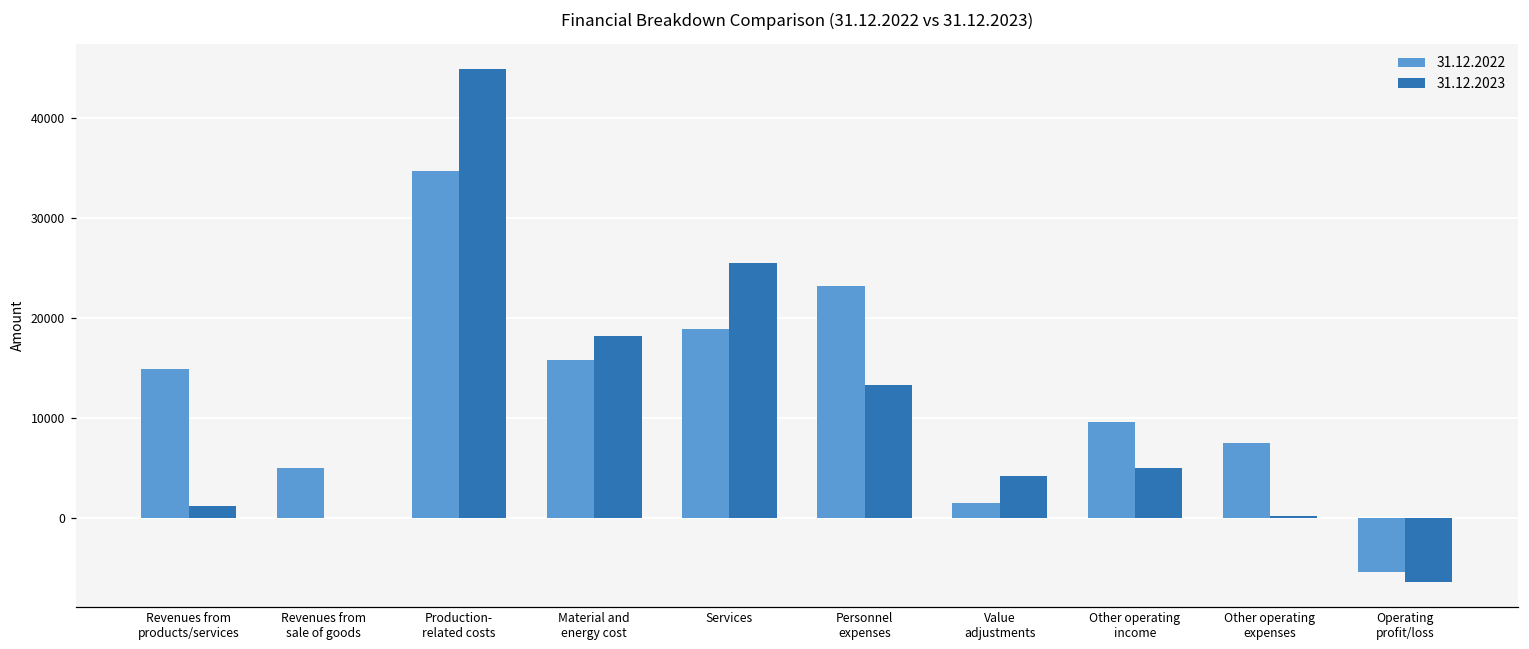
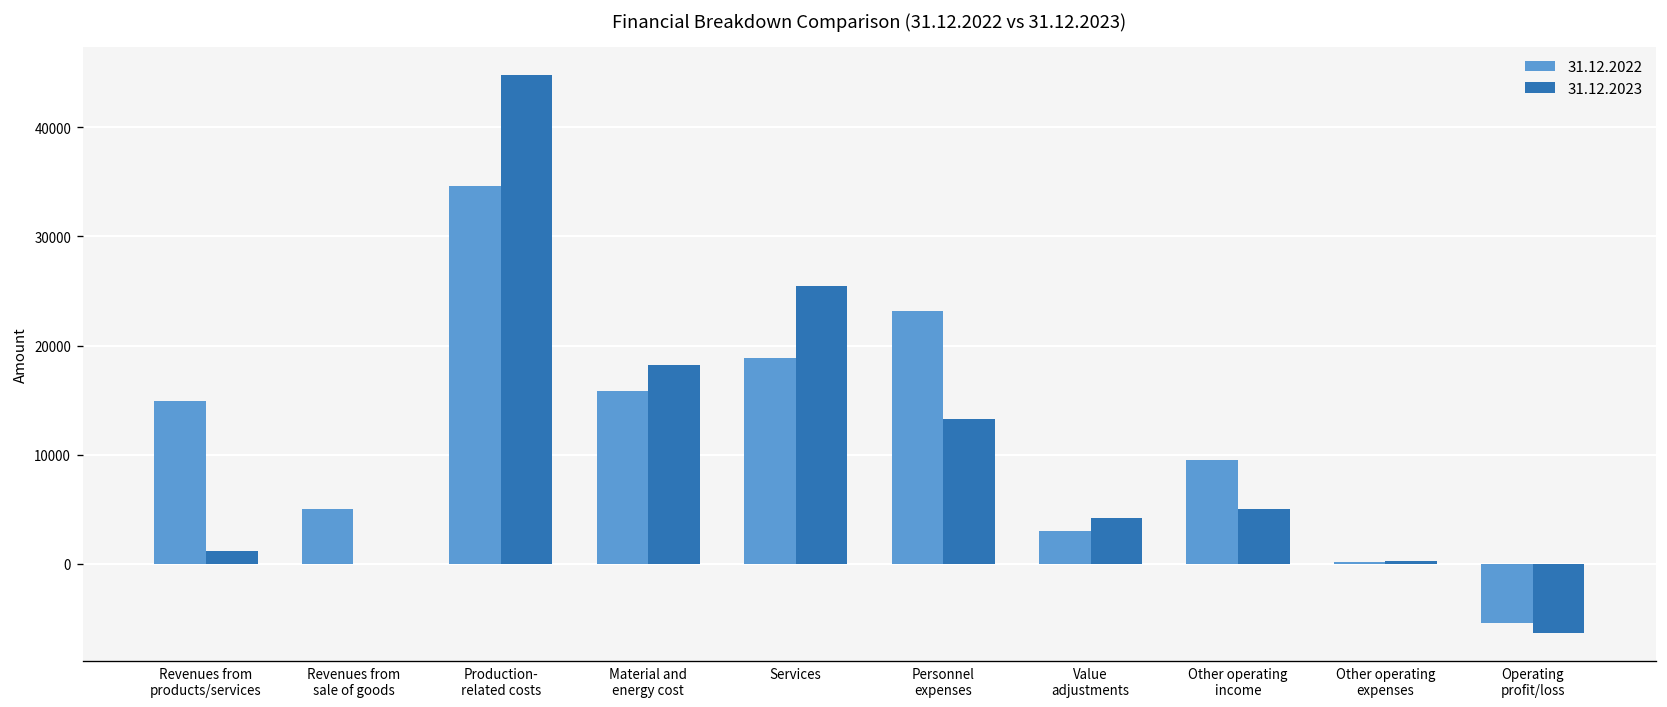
  {
    "31.12.2022": {
      "Revenues from products/services": 15000,
      "Revenues from sale of goods": 5000,
      "Production- related costs": 35000,
      "Material and energy cost": 16000,
      "Services": 19000,
      "Personnel expenses": 23000,
-     "Value adjustments": 2000,
+     "Value adjustments": 3000,
      "Other operating income": 10000,
-     "Other operating expenses": 7000,
+     "Other operating expenses": 0,
      "Operating profit/loss": -5000
    },
    "31.12.2023": {
      "Revenues from products/services": 1000,
      "Revenues from sale of goods": 0,
      "Production- related costs": 45000,
      "Material and energy cost": 18000,
      "Services": 25000,
      "Personnel expenses": 13000,
      "Value adjustments": 4000,
      "Other operating income": 5000,
      "Operating profit/loss": -6000
    }
  }
